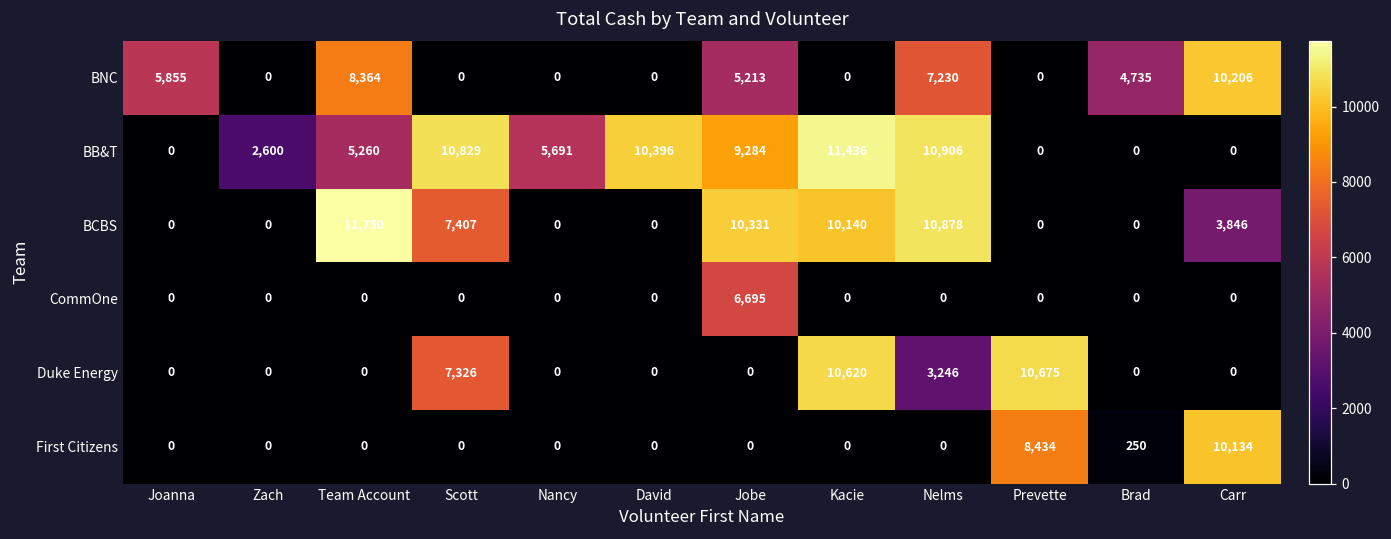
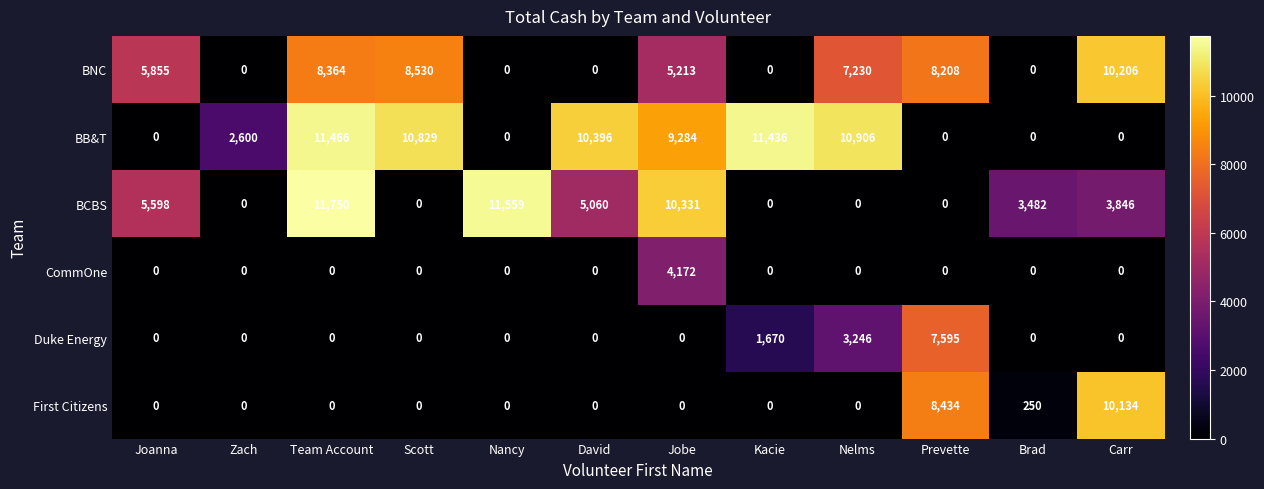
  {
    "BNC": {
      "Joanna": "5,855",
      "Zach": "0",
      "Team Account": "8,364",
-     "Scott": "0",
+     "Scott": "8,530",
      "Nancy": "0",
      "David": "0",
      "Jobe": "5,213",
      "Kacie": "0",
      "Nelms": "7,230",
-     "Prevette": "0",
-     "Brad": "4,735",
+     "Prevette": "8,208",
+     "Brad": "0",
      "Carr": "10,206"
    },
    "BB&T": {
      "Joanna": "0",
      "Zach": "2,600",
-     "Team Account": "5,260",
+     "Team Account": "11,466",
      "Scott": "10,829",
-     "Nancy": "5,691",
+     "Nancy": "0",
      "David": "10,396",
      "Jobe": "9,284",
      "Kacie": "11,436",
      "Nelms": "10,906",
      "Prevette": "0",
      "Brad": "0",
      "Carr": "0"
    },
    "BCBS": {
-     "Joanna": "0",
+     "Joanna": "5,598",
      "Zach": "0",
      "Team Account": "11,750",
-     "Scott": "7,407",
-     "Nancy": "0",
-     "David": "0",
+     "Scott": "0",
+     "Nancy": "11,559",
+     "David": "5,060",
      "Jobe": "10,331",
-     "Kacie": "10,140",
-     "Nelms": "10,878",
+     "Kacie": "0",
+     "Nelms": "0",
      "Prevette": "0",
-     "Brad": "0",
+     "Brad": "3,482",
      "Carr": "3,846"
    },
    "CommOne": {
      "Joanna": "0",
      "Zach": "0",
      "Team Account": "0",
      "Scott": "0",
      "Nancy": "0",
      "David": "0",
-     "Jobe": "6,695",
+     "Jobe": "4,172",
      "Kacie": "0",
      "Nelms": "0",
      "Prevette": "0",
      "Brad": "0",
      "Carr": "0"
    },
    "Duke Energy": {
      "Joanna": "0",
      "Zach": "0",
      "Team Account": "0",
-     "Scott": "7,326",
+     "Scott": "0",
      "Nancy": "0",
      "David": "0",
      "Jobe": "0",
-     "Kacie": "10,620",
+     "Kacie": "1,670",
      "Nelms": "3,246",
-     "Prevette": "10,675",
+     "Prevette": "7,595",
      "Brad": "0",
      "Carr": "0"
    },
    "First Citizens": {
      "Joanna": "0",
      "Zach": "0",
      "Team Account": "0",
      "Scott": "0",
      "Nancy": "0",
      "David": "0",
      "Jobe": "0",
      "Kacie": "0",
      "Nelms": "0",
      "Prevette": "8,434",
      "Brad": "250",
      "Carr": "10,134"
    }
  }
